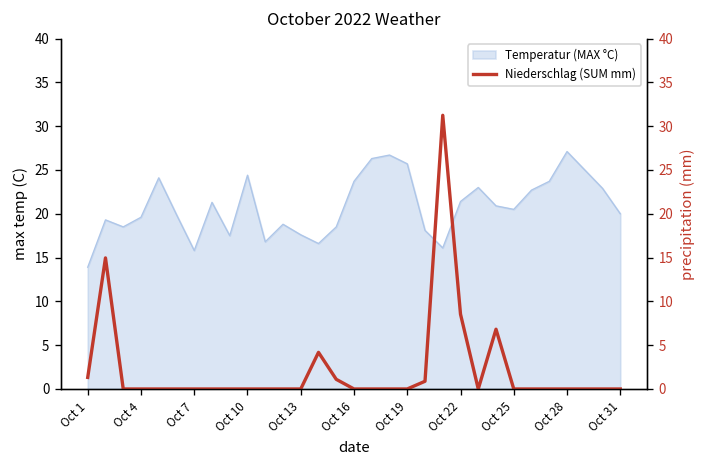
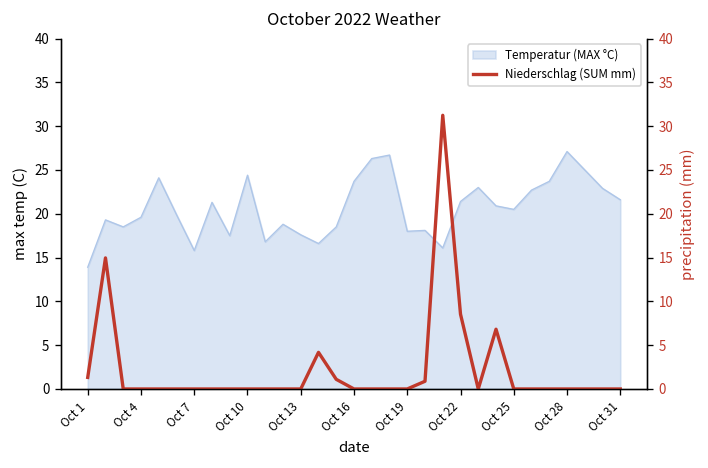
  {
    "Temperatur (MAX °C)": {
      "Oct 1": 14,
      "Oct 4": 20,
      "Oct 7": 16,
      "Oct 10": 24,
      "Oct 13": 18,
      "Oct 16": 24,
-     "Oct 19": 26,
+     "Oct 19": 18,
      "Oct 22": 21,
      "Oct 25": 21,
      "Oct 28": 27,
-     "Oct 31": 20
+     "Oct 31": 22
    },
    "Niederschlag (SUM mm)": {
      "Oct 1": 1,
      "Oct 4": 0,
      "Oct 7": 0,
      "Oct 10": 0,
      "Oct 13": 0,
      "Oct 16": 0,
      "Oct 19": 0,
      "Oct 22": 9,
      "Oct 25": 0,
      "Oct 28": 0,
      "Oct 31": 0
    }
  }
